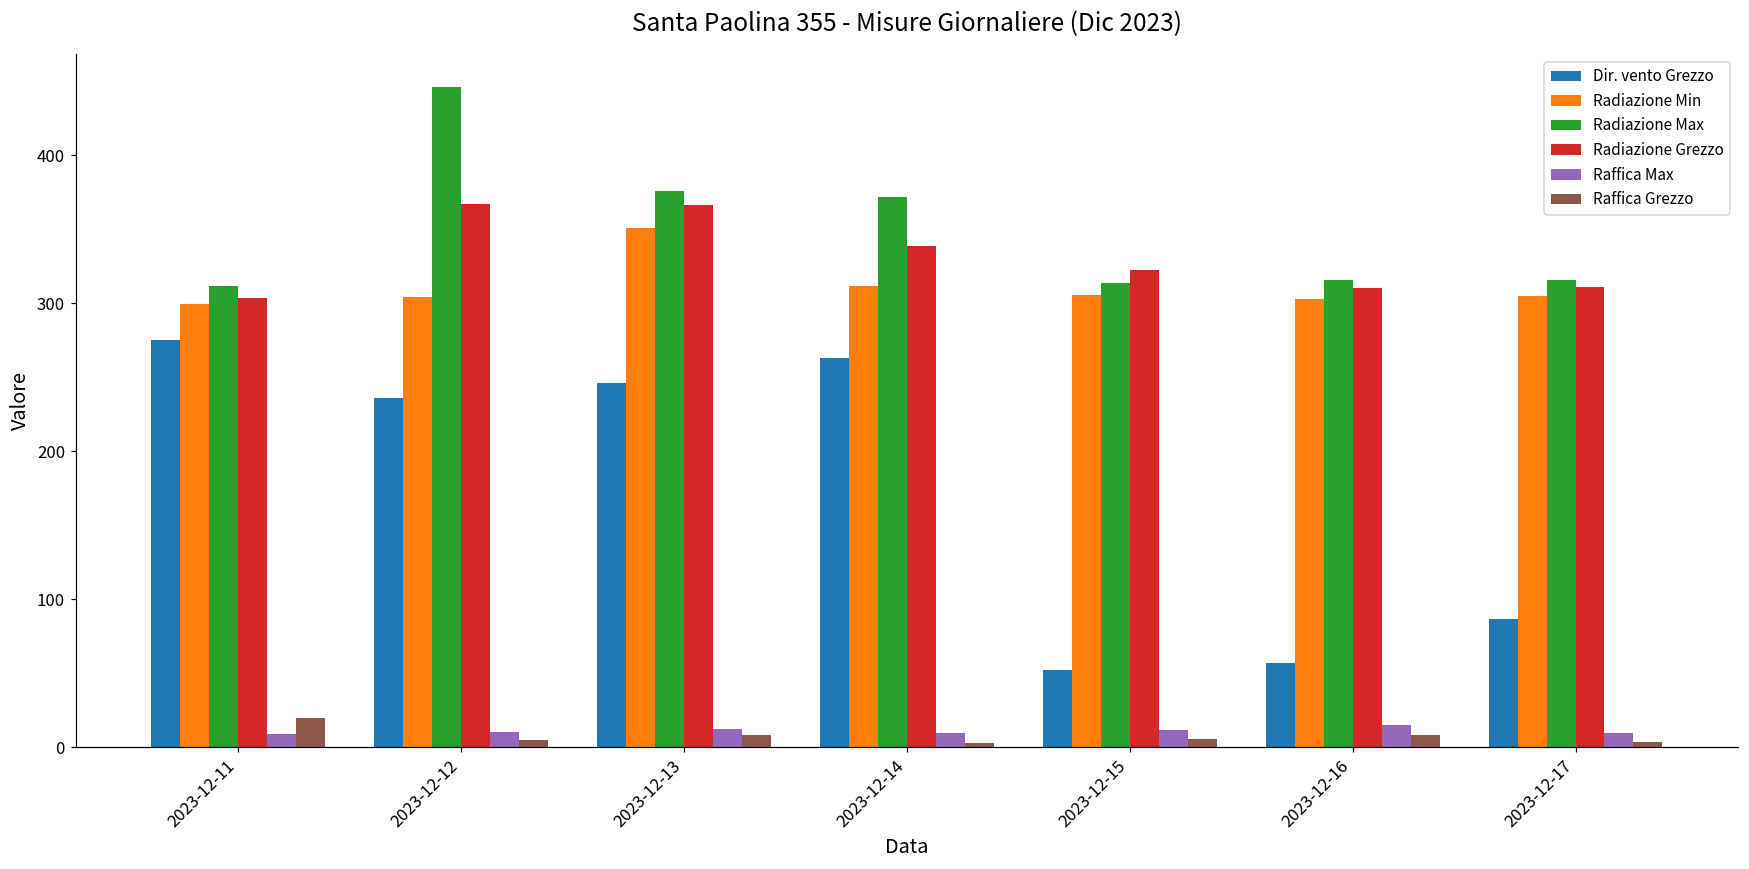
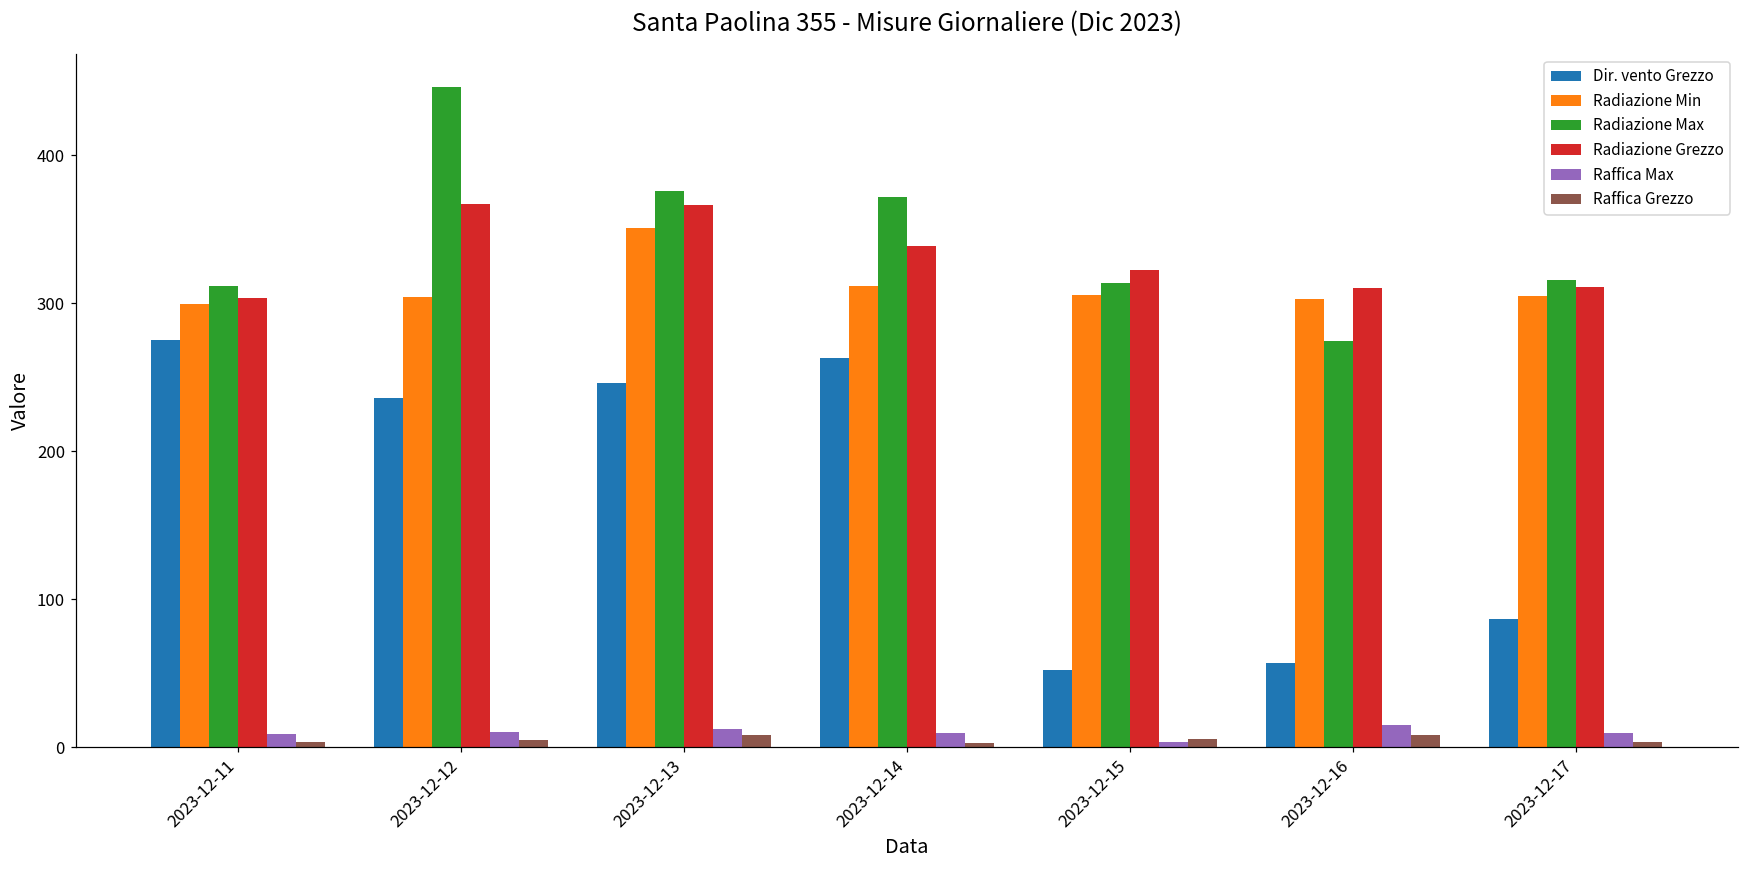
  {
    "Dir. vento Grezzo": {
      "2023-12-11": 275,
      "2023-12-12": 236,
      "2023-12-13": 246,
      "2023-12-14": 263,
      "2023-12-15": 52,
      "2023-12-16": 57,
      "2023-12-17": 87
    },
    "Radiazione Min": {
      "2023-12-11": 300,
      "2023-12-12": 305,
      "2023-12-13": 351,
      "2023-12-14": 312,
      "2023-12-15": 306,
      "2023-12-16": 303,
      "2023-12-17": 305
    },
    "Radiazione Max": {
      "2023-12-11": 312,
      "2023-12-12": 446,
      "2023-12-13": 376,
      "2023-12-14": 372,
      "2023-12-15": 314,
-     "2023-12-16": 316,
+     "2023-12-16": 275,
      "2023-12-17": 316
    },
    "Radiazione Grezzo": {
      "2023-12-11": 304,
      "2023-12-12": 367,
      "2023-12-13": 366,
      "2023-12-14": 339,
      "2023-12-15": 323,
      "2023-12-16": 311,
      "2023-12-17": 311
    },
    "Raffica Max": {
      "2023-12-11": 9,
      "2023-12-12": 10,
      "2023-12-13": 13,
      "2023-12-14": 9,
-     "2023-12-15": 12,
+     "2023-12-15": 4,
      "2023-12-16": 15,
      "2023-12-17": 10
    },
    "Raffica Grezzo": {
-     "2023-12-11": 20,
+     "2023-12-11": 4,
      "2023-12-12": 5,
      "2023-12-13": 8,
      "2023-12-14": 3,
      "2023-12-15": 6,
      "2023-12-16": 8,
      "2023-12-17": 4
    }
  }
